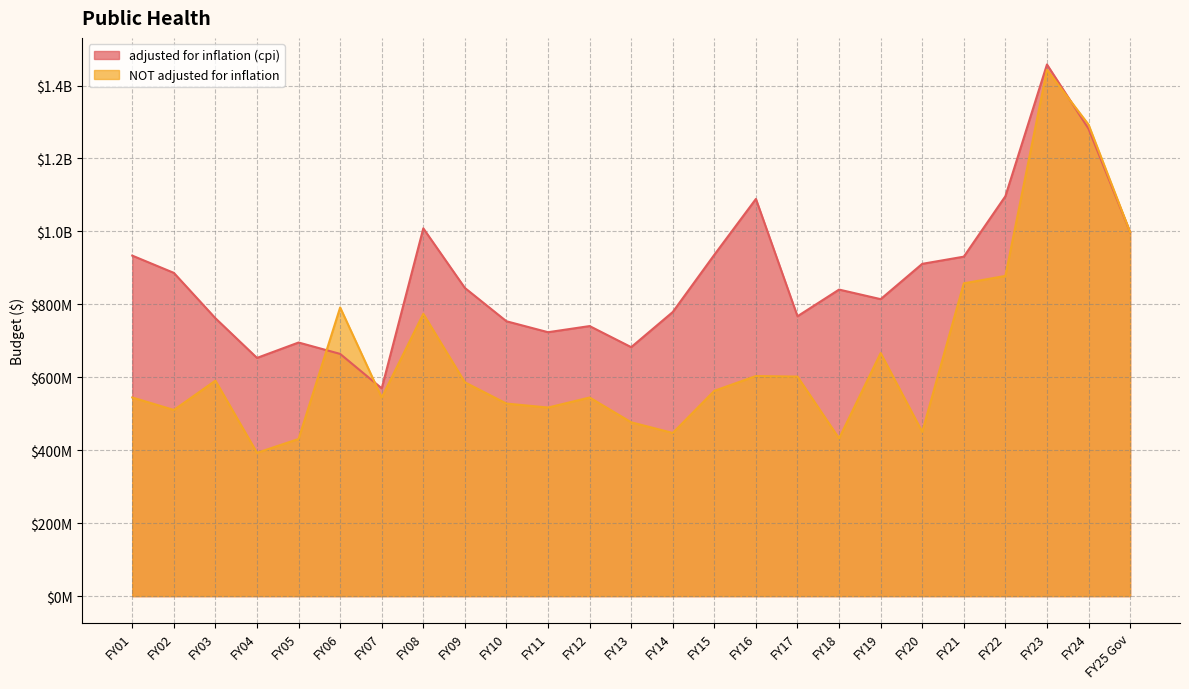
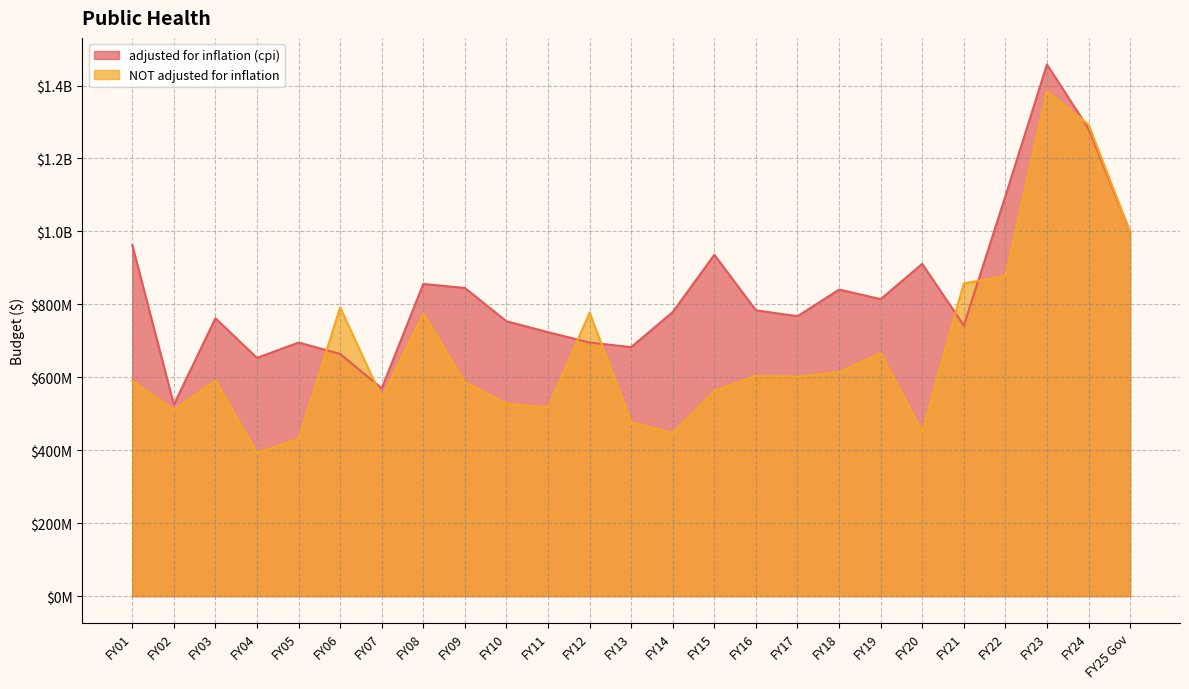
  {
    "adjusted for inflation (cpi)": {
-     "FY01": "$930000000",
-     "FY02": "$890000000",
+     "FY01": "$960000000",
+     "FY02": "$530000000",
      "FY03": "$760000000",
      "FY04": "$650000000",
      "FY05": "$700000000",
      "FY06": "$660000000",
      "FY07": "$570000000",
-     "FY08": "$1010000000",
+     "FY08": "$860000000",
      "FY09": "$840000000",
      "FY10": "$750000000",
      "FY11": "$720000000",
-     "FY12": "$740000000",
+     "FY12": "$700000000",
      "FY13": "$680000000",
      "FY14": "$780000000",
      "FY15": "$940000000",
-     "FY16": "$1090000000",
+     "FY16": "$780000000",
      "FY17": "$770000000",
      "FY18": "$840000000",
      "FY19": "$810000000",
      "FY20": "$910000000",
-     "FY21": "$930000000",
+     "FY21": "$740000000",
      "FY22": "$1100000000",
      "FY23": "$1460000000",
      "FY24": "$1280000000"
    },
    "NOT adjusted for inflation": {
-     "FY01": "$540000000",
+     "FY01": "$590000000",
      "FY02": "$510000000",
      "FY03": "$590000000",
      "FY04": "$390000000",
      "FY05": "$430000000",
      "FY06": "$790000000",
      "FY07": "$540000000",
      "FY08": "$770000000",
      "FY09": "$590000000",
      "FY10": "$530000000",
      "FY11": "$520000000",
-     "FY12": "$540000000",
+     "FY12": "$780000000",
      "FY13": "$480000000",
      "FY14": "$450000000",
      "FY15": "$560000000",
      "FY16": "$600000000",
      "FY17": "$600000000",
-     "FY18": "$430000000",
+     "FY18": "$610000000",
      "FY19": "$670000000",
      "FY20": "$450000000",
      "FY21": "$860000000",
      "FY22": "$880000000",
-     "FY23": "$1440000000",
+     "FY23": "$1380000000",
      "FY24": "$1290000000"
    }
  }
